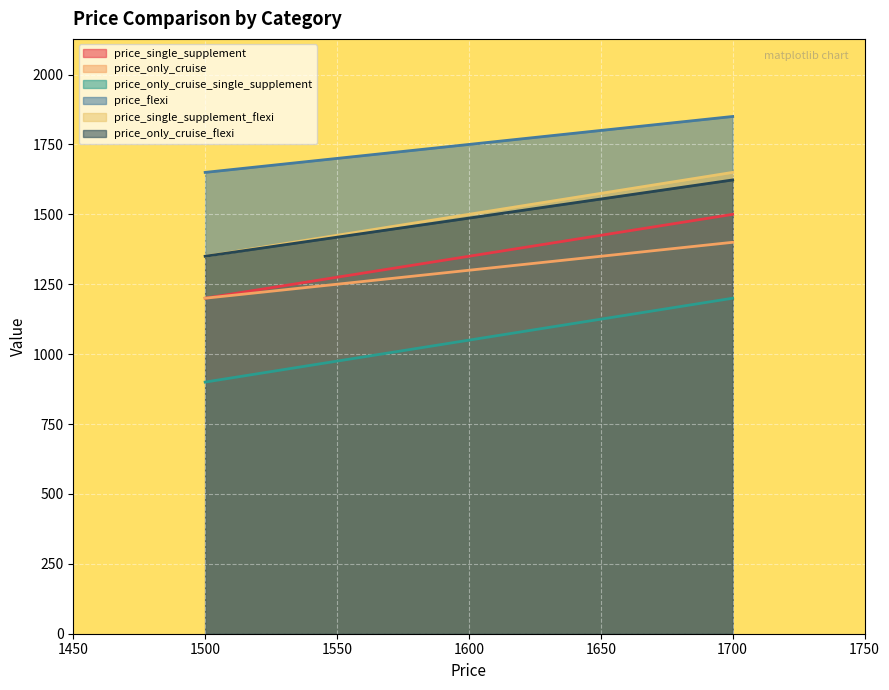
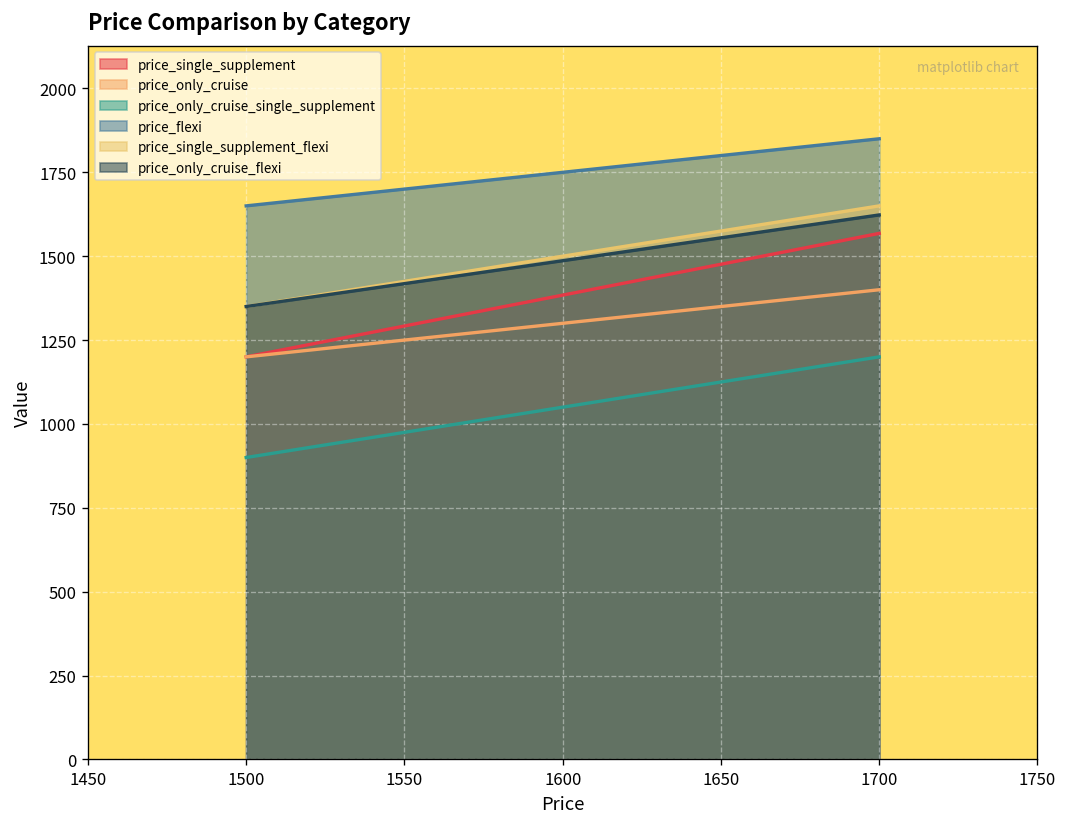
  {
    "price_single_supplement": {
-     "1700": 1500
+     "1700": 1570
    },
    "price_only_cruise_flexi": {
      "1700": 1620
    }
  }
